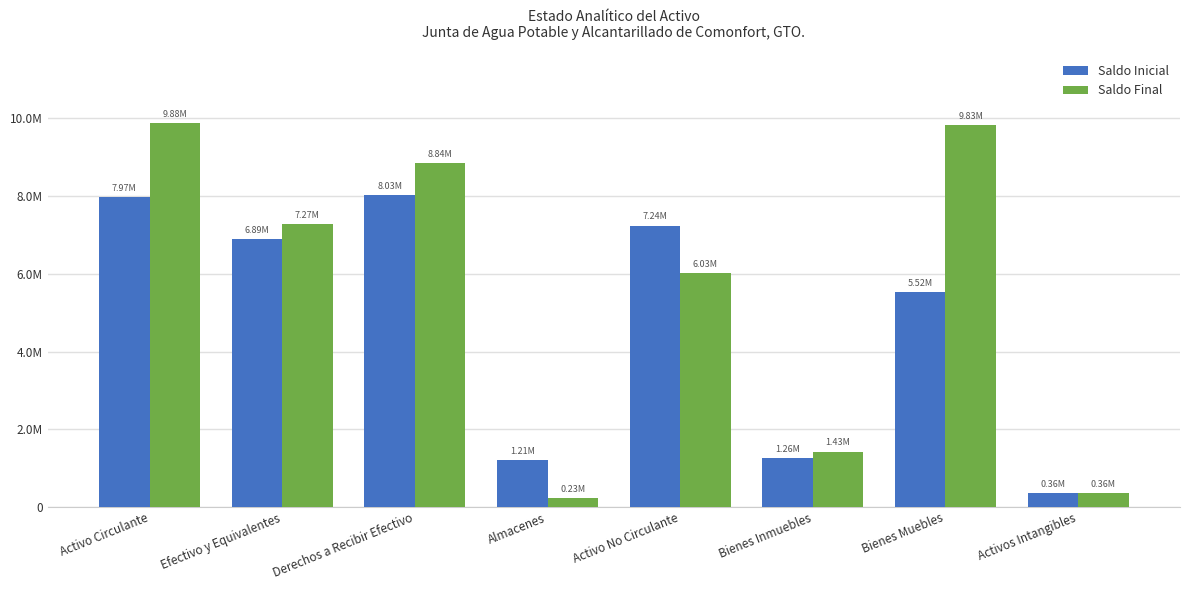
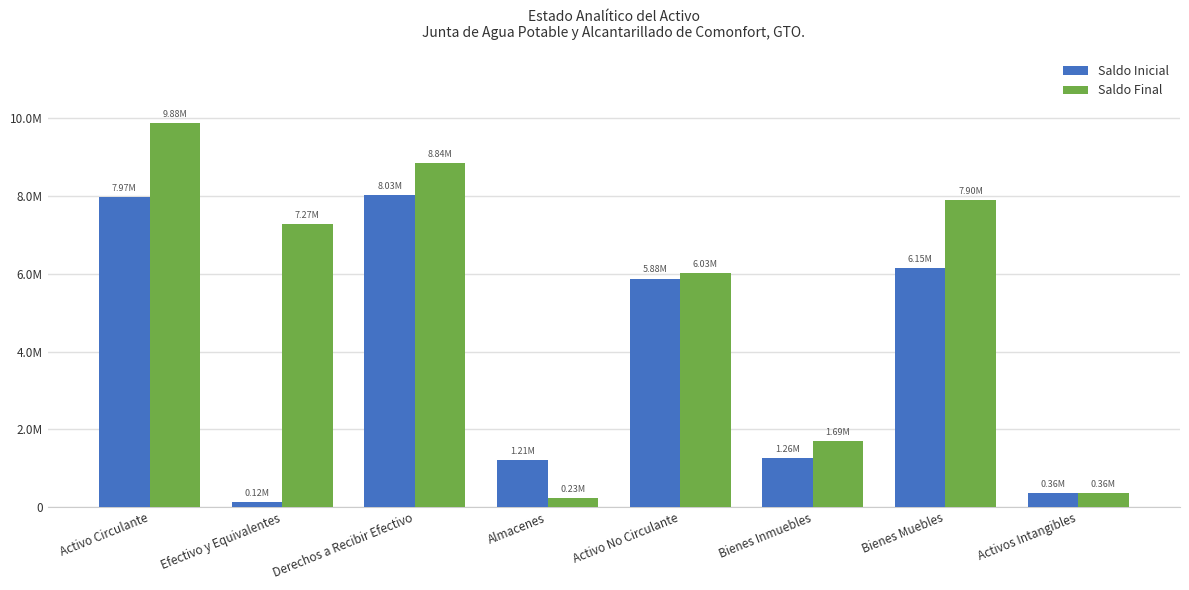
  {
    "Saldo Inicial": {
      "Activo Circulante": "7.97M",
-     "Efectivo y Equivalentes": "6.89M",
+     "Efectivo y Equivalentes": "0.12M",
      "Derechos a Recibir Efectivo": "8.03M",
      "Almacenes": "1.21M",
-     "Activo No Circulante": "7.24M",
+     "Activo No Circulante": "5.88M",
      "Bienes Inmuebles": "1.26M",
-     "Bienes Muebles": "5.52M",
+     "Bienes Muebles": "6.15M",
      "Activos Intangibles": "0.36M"
    },
    "Saldo Final": {
      "Activo Circulante": "9.88M",
      "Efectivo y Equivalentes": "7.27M",
      "Derechos a Recibir Efectivo": "8.84M",
      "Almacenes": "0.23M",
      "Activo No Circulante": "6.03M",
-     "Bienes Inmuebles": "1.43M",
-     "Bienes Muebles": "9.83M",
+     "Bienes Inmuebles": "1.69M",
+     "Bienes Muebles": "7.90M",
      "Activos Intangibles": "0.36M"
    }
  }
